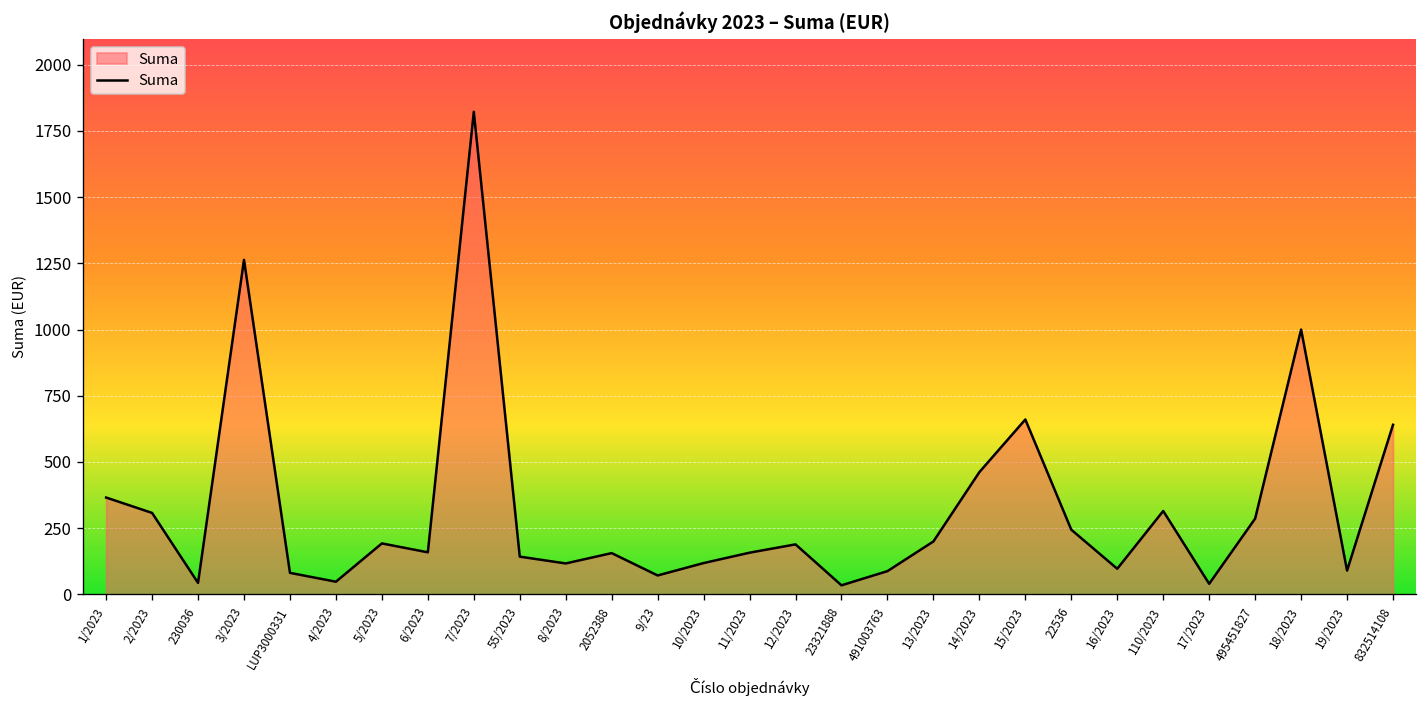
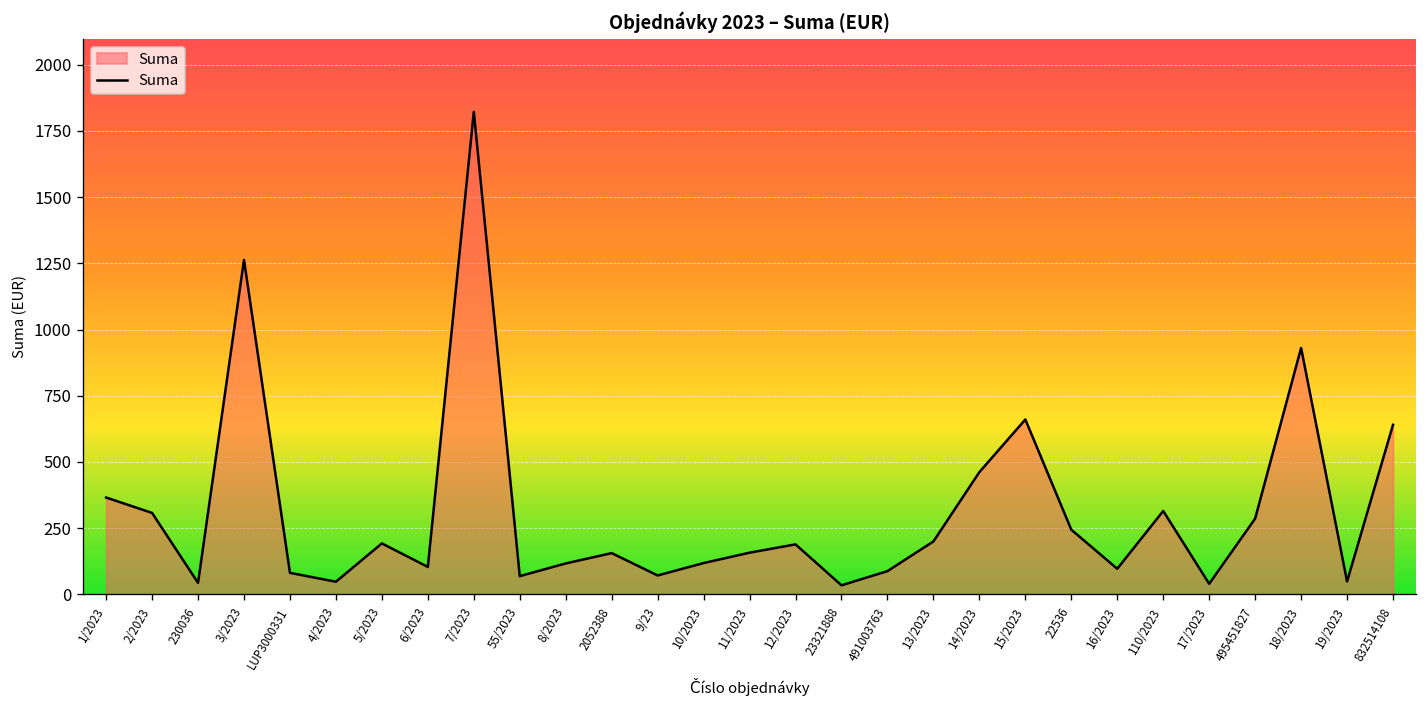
  {
    "1/2023": 370,
    "2/2023": 310,
    "230036": 40,
    "3/2023": 1260,
    "LUP3000331": 80,
    "4/2023": 50,
    "5/2023": 190,
-   "6/2023": 160,
+   "6/2023": 100,
    "7/2023": 1820,
-   "55/2023": 140,
+   "55/2023": 70,
    "8/2023": 120,
    "2052388": 160,
    "9/23": 70,
    "10/2023": 120,
    "11/2023": 160,
    "12/2023": 190,
    "23321888": 30,
    "491003763": 90,
    "13/2023": 200,
    "14/2023": 460,
    "15/2023": 660,
    "22536": 240,
    "16/2023": 100,
    "110/2023": 320,
    "17/2023": 40,
    "495451827": 290,
-   "18/2023": 1000,
-   "19/2023": 90,
+   "18/2023": 930,
+   "19/2023": 50,
    "832514108": 640
  }
